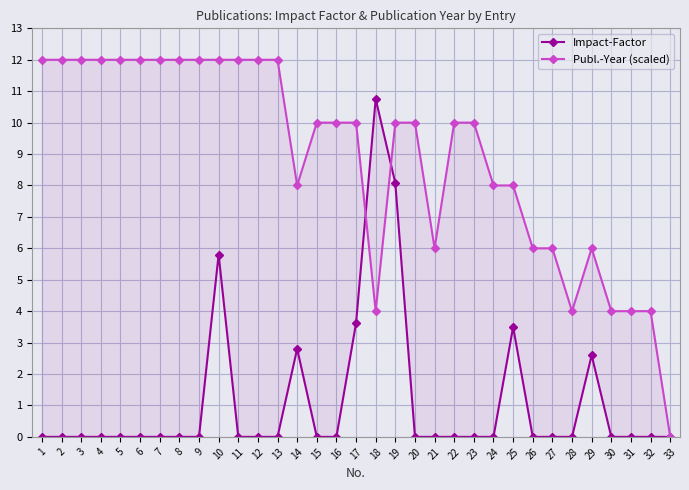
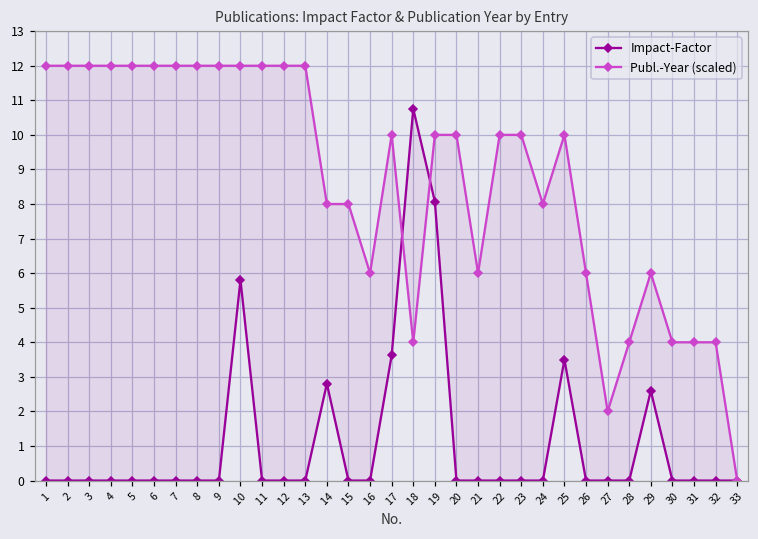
  {
    "Publ.-Year (scaled)": {
-     "15": 10.0,
-     "16": 10.0,
+     "15": 8.0,
+     "16": 6.0,
      "18": 4.0,
-     "25": 8.0,
-     "27": 6.0
+     "25": 10.0,
+     "27": 2.0
    }
  }
